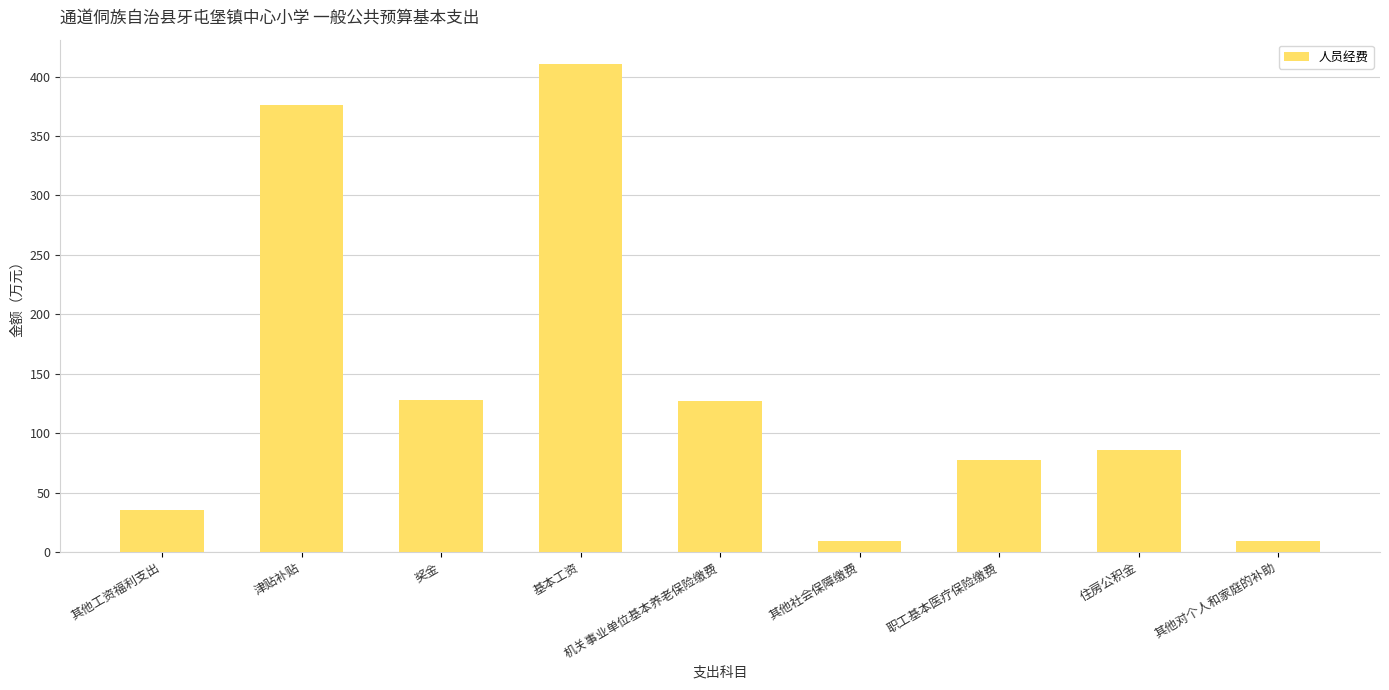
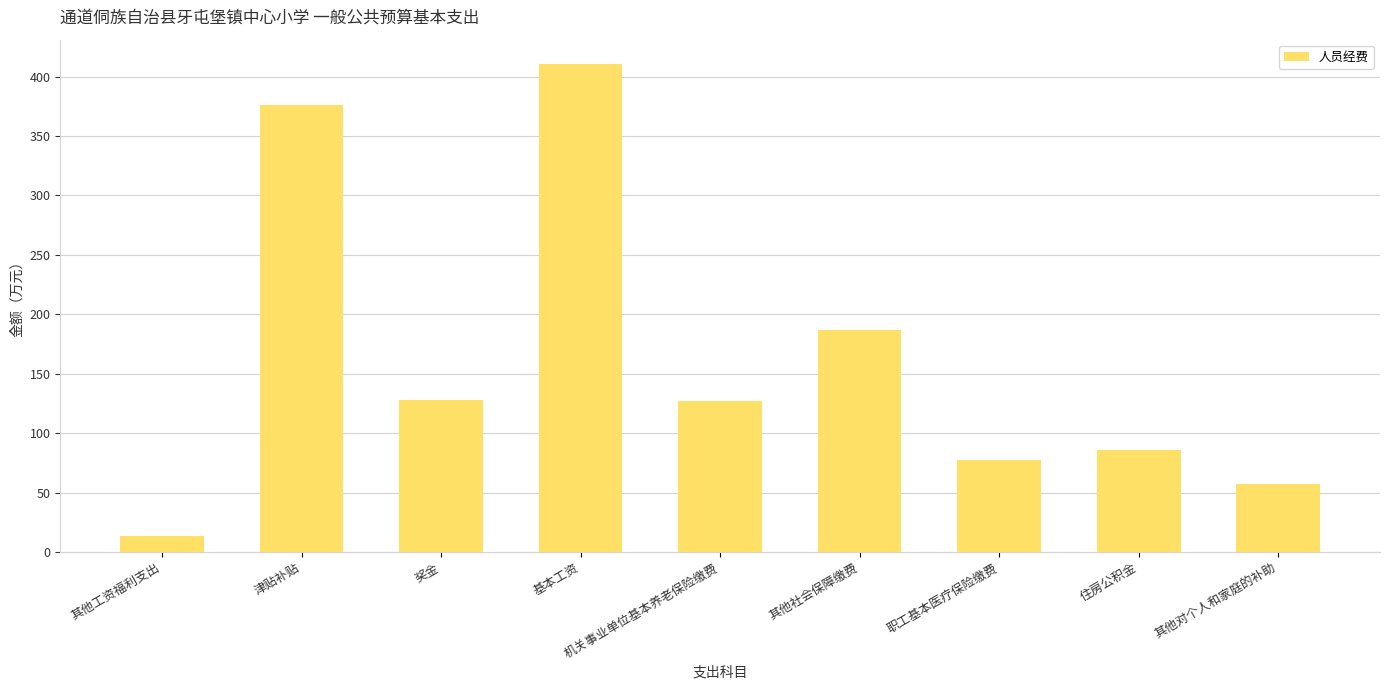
  {
-   "其他工资福利支出": 35,
+   "其他工资福利支出": 13,
    "津贴补贴": 376,
    "奖金": 128,
    "基本工资": 411,
    "机关事业单位基本养老保险缴费": 127,
-   "其他社会保障缴费": 9,
+   "其他社会保障缴费": 187,
    "职工基本医疗保险缴费": 78,
    "住房公积金": 85,
-   "其他对个人和家庭的补助": 9
+   "其他对个人和家庭的补助": 57
  }
